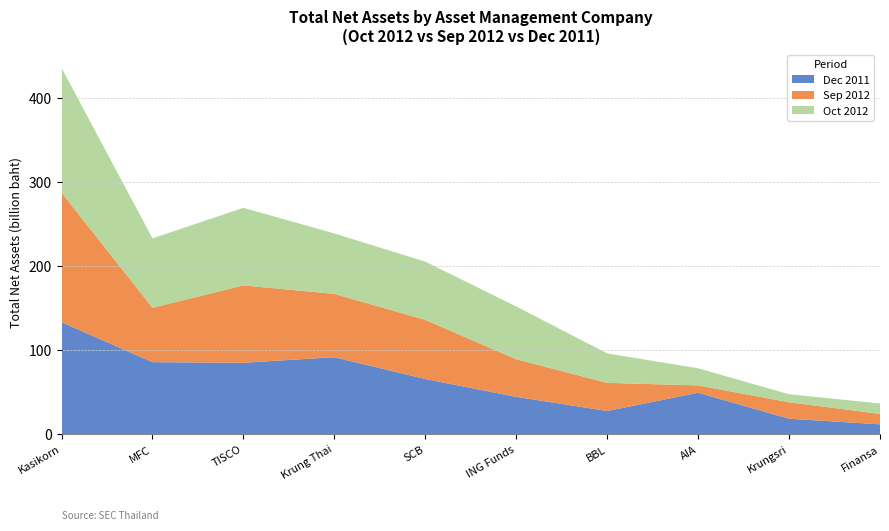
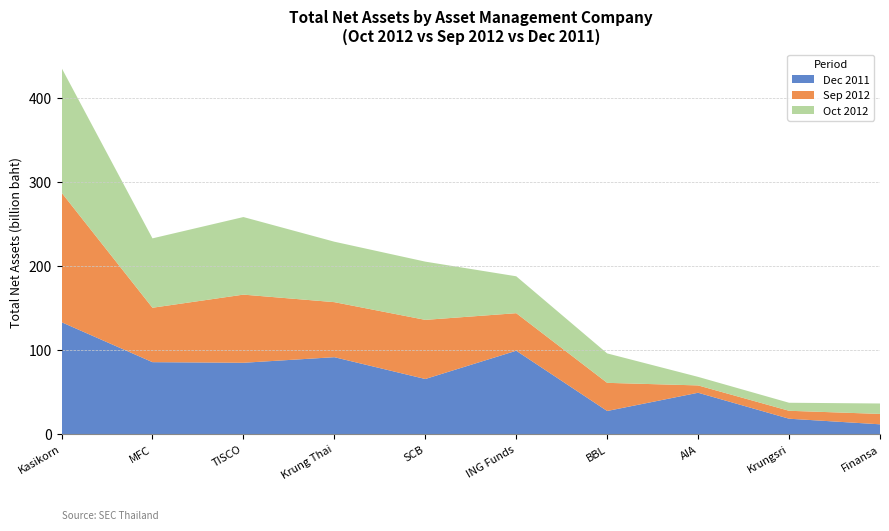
  {
    "Dec 2011": {
      "Kasikorn": 130,
      "MFC": 90,
      "TISCO": 90,
      "Krung Thai": 90,
      "SCB": 70,
-     "ING Funds": 40,
+     "ING Funds": 100,
      "BBL": 30,
      "AIA": 50,
      "Krungsri": 20,
      "Finansa": 10
    },
    "Sep 2012": {
      "Kasikorn": 150,
      "MFC": 60,
-     "TISCO": 90,
-     "Krung Thai": 80,
+     "TISCO": 80,
+     "Krung Thai": 70,
      "SCB": 70,
      "ING Funds": 40,
      "BBL": 30,
      "AIA": 10,
-     "Krungsri": 20,
+     "Krungsri": 10,
      "Finansa": 10
    },
    "Oct 2012": {
      "Kasikorn": 150,
      "MFC": 80,
      "TISCO": 90,
      "Krung Thai": 70,
      "SCB": 70,
-     "ING Funds": 60,
+     "ING Funds": 40,
      "BBL": 30,
-     "AIA": 20,
+     "AIA": 10,
      "Krungsri": 10,
      "Finansa": 10
    }
  }
